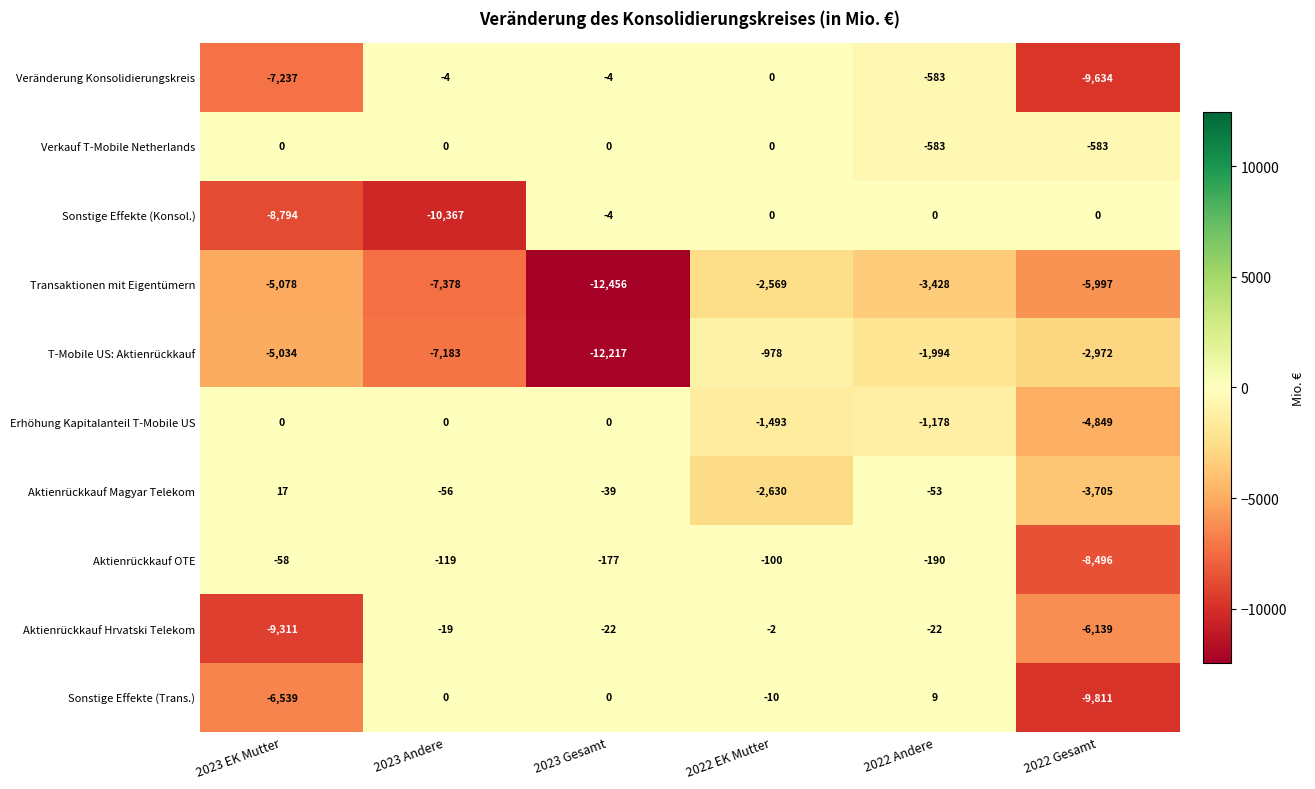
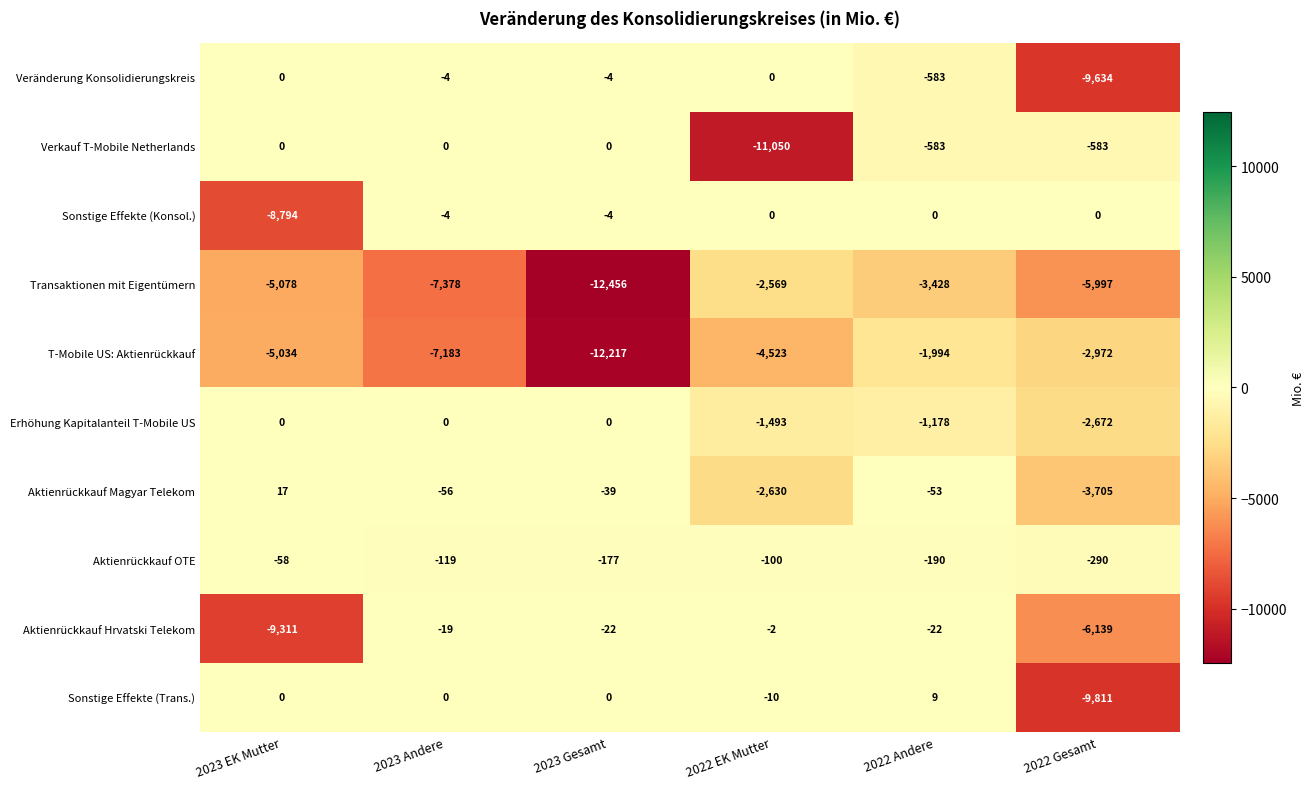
  {
    "Veränderung Konsolidierungskreis": {
-     "2023 EK Mutter": "-7,237",
+     "2023 EK Mutter": "0",
      "2023 Andere": "-4",
      "2023 Gesamt": "-4",
      "2022 EK Mutter": "0",
      "2022 Andere": "-583",
      "2022 Gesamt": "-9,634"
    },
    "Verkauf T-Mobile Netherlands": {
      "2023 EK Mutter": "0",
      "2023 Andere": "0",
      "2023 Gesamt": "0",
-     "2022 EK Mutter": "0",
+     "2022 EK Mutter": "-11,050",
      "2022 Andere": "-583",
      "2022 Gesamt": "-583"
    },
    "Sonstige Effekte (Konsol.)": {
      "2023 EK Mutter": "-8,794",
-     "2023 Andere": "-10,367",
+     "2023 Andere": "-4",
      "2023 Gesamt": "-4",
      "2022 EK Mutter": "0",
      "2022 Andere": "0",
      "2022 Gesamt": "0"
    },
    "Transaktionen mit Eigentümern": {
      "2023 EK Mutter": "-5,078",
      "2023 Andere": "-7,378",
      "2023 Gesamt": "-12,456",
      "2022 EK Mutter": "-2,569",
      "2022 Andere": "-3,428",
      "2022 Gesamt": "-5,997"
    },
    "T-Mobile US: Aktienrückkauf": {
      "2023 EK Mutter": "-5,034",
      "2023 Andere": "-7,183",
      "2023 Gesamt": "-12,217",
-     "2022 EK Mutter": "-978",
+     "2022 EK Mutter": "-4,523",
      "2022 Andere": "-1,994",
      "2022 Gesamt": "-2,972"
    },
    "Erhöhung Kapitalanteil T-Mobile US": {
      "2023 EK Mutter": "0",
      "2023 Andere": "0",
      "2023 Gesamt": "0",
      "2022 EK Mutter": "-1,493",
      "2022 Andere": "-1,178",
-     "2022 Gesamt": "-4,849"
+     "2022 Gesamt": "-2,672"
    },
    "Aktienrückkauf Magyar Telekom": {
      "2023 EK Mutter": "17",
      "2023 Andere": "-56",
      "2023 Gesamt": "-39",
      "2022 EK Mutter": "-2,630",
      "2022 Andere": "-53",
      "2022 Gesamt": "-3,705"
    },
    "Aktienrückkauf OTE": {
      "2023 EK Mutter": "-58",
      "2023 Andere": "-119",
      "2023 Gesamt": "-177",
      "2022 EK Mutter": "-100",
      "2022 Andere": "-190",
-     "2022 Gesamt": "-8,496"
+     "2022 Gesamt": "-290"
    },
    "Aktienrückkauf Hrvatski Telekom": {
      "2023 EK Mutter": "-9,311",
      "2023 Andere": "-19",
      "2023 Gesamt": "-22",
      "2022 EK Mutter": "-2",
      "2022 Andere": "-22",
      "2022 Gesamt": "-6,139"
    },
    "Sonstige Effekte (Trans.)": {
-     "2023 EK Mutter": "-6,539",
+     "2023 EK Mutter": "0",
      "2023 Andere": "0",
      "2023 Gesamt": "0",
      "2022 EK Mutter": "-10",
      "2022 Andere": "9",
      "2022 Gesamt": "-9,811"
    }
  }
